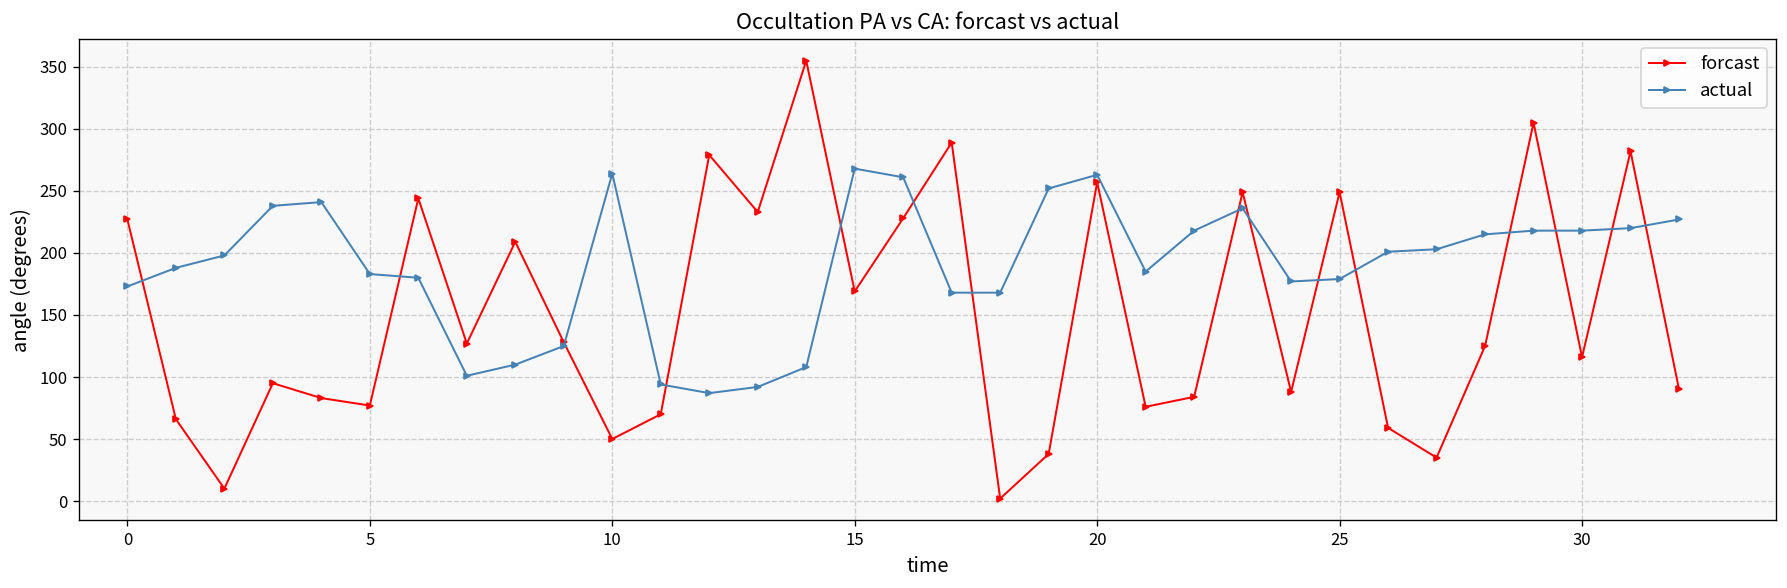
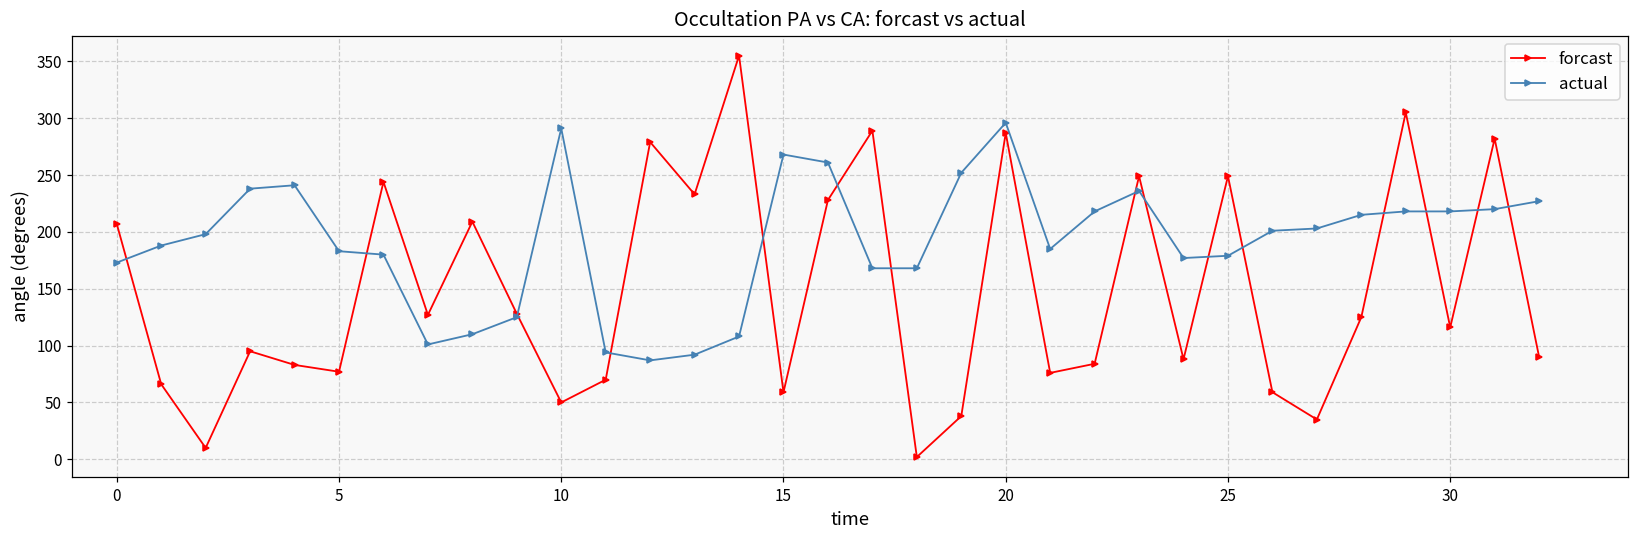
  {
    "forcast": {
-     "0": 227,
+     "0": 207,
      "5": 77,
      "10": 50,
-     "15": 169,
-     "20": 257,
+     "15": 59,
+     "20": 287,
      "25": 249,
      "30": 116
    },
    "actual": {
      "0": 173,
      "5": 183,
-     "10": 264,
+     "10": 291,
      "15": 268,
-     "20": 263,
+     "20": 296,
      "25": 179,
      "30": 218
    }
  }
